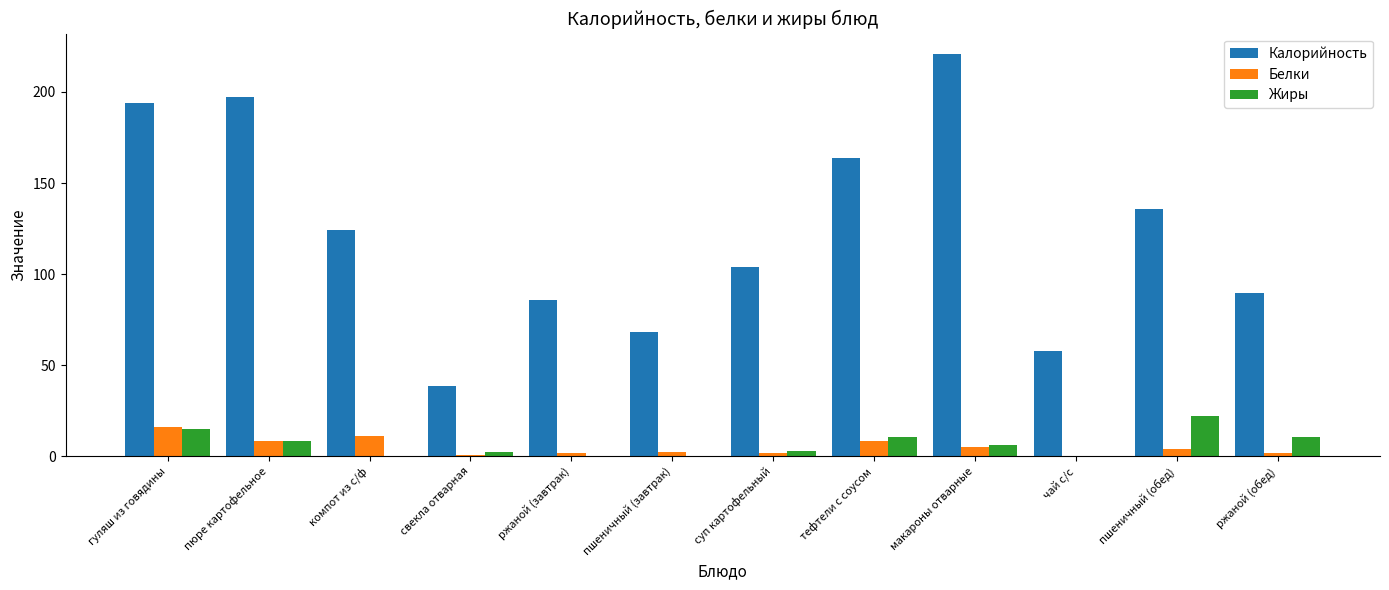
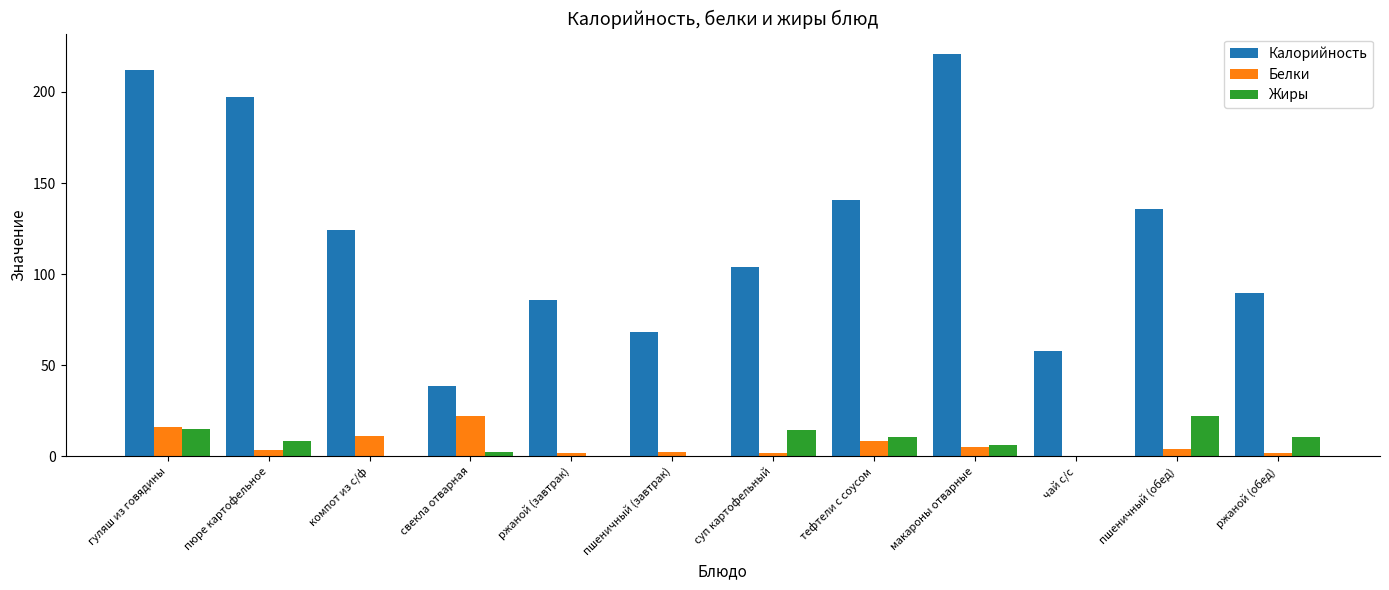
  {
    "Калорийность": {
-     "гуляш из говядины": 194,
+     "гуляш из говядины": 212,
      "пюре картофельное": 197,
      "компот из с/ф": 124,
      "свекла отварная": 39,
      "ржаной (завтрак)": 86,
      "пшеничный (завтрак)": 68,
      "суп картофельный": 104,
-     "тефтели с соусом": 164,
+     "тефтели с соусом": 141,
      "макароны отварные": 221,
      "чай с/с": 58,
      "пшеничный (обед)": 136,
      "ржаной (обед)": 90
    },
    "Белки": {
      "гуляш из говядины": 16,
-     "пюре картофельное": 8,
+     "пюре картофельное": 4,
      "компот из с/ф": 11,
-     "свекла отварная": 1,
+     "свекла отварная": 22,
      "ржаной (завтрак)": 2,
      "пшеничный (завтрак)": 2,
      "суп картофельный": 2,
      "тефтели с соусом": 8,
      "макароны отварные": 5,
      "пшеничный (обед)": 4,
      "ржаной (обед)": 2
    },
    "Жиры": {
      "гуляш из говядины": 15,
      "пюре картофельное": 8,
      "компот из с/ф": 0,
      "свекла отварная": 2,
-     "суп картофельный": 3,
+     "суп картофельный": 15,
      "тефтели с соусом": 11,
      "макароны отварные": 6,
      "чай с/с": 0,
      "пшеничный (обед)": 22,
      "ржаной (обед)": 11
    }
  }
